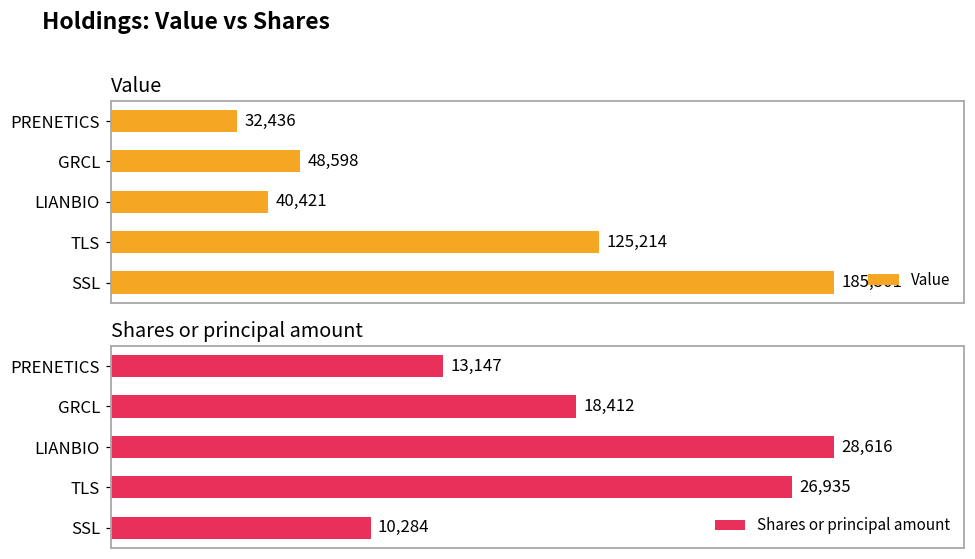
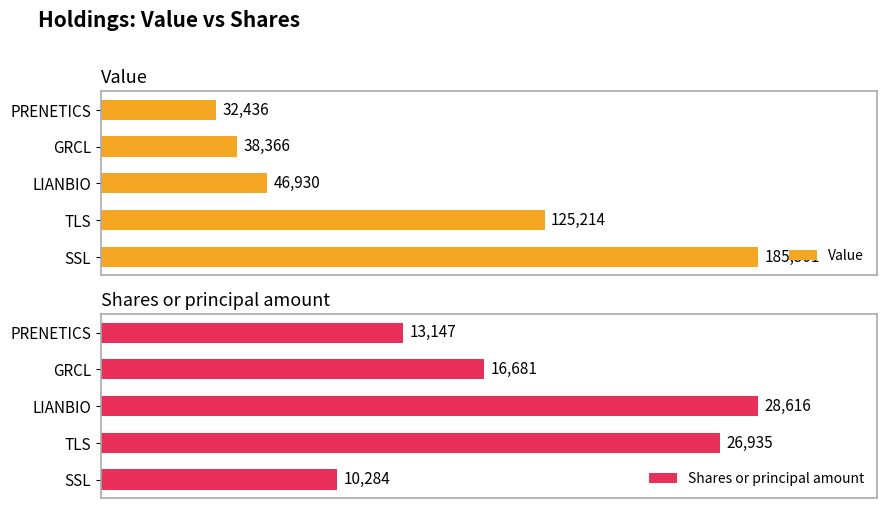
  {
    "Value": {
      "PRENETICS": "32,436",
-     "GRCL": "48,598",
-     "LIANBIO": "40,421",
+     "GRCL": "38,366",
+     "LIANBIO": "46,930",
      "TLS": "125,214",
      "SSL": "185,501"
    },
    "Shares or principal amount": {
      "PRENETICS": "13,147",
-     "GRCL": "18,412",
+     "GRCL": "16,681",
      "LIANBIO": "28,616",
      "TLS": "26,935",
      "SSL": "10,284"
    }
  }
